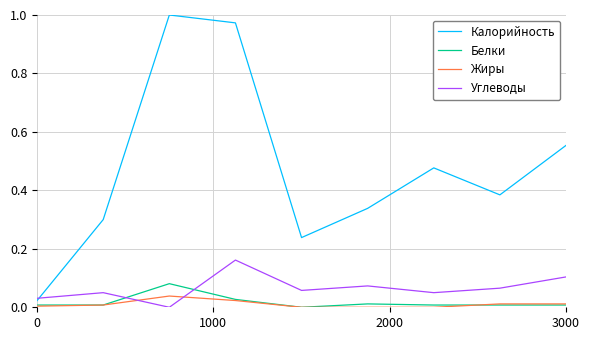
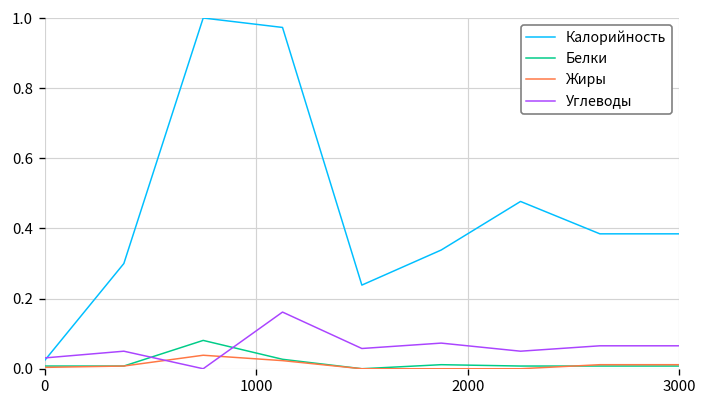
  {
    "Калорийность": {
-     "3000": 0.55
+     "3000": 0.38
    },
    "Углеводы": {
-     "3000": 0.10
+     "3000": 0.07
    }
  }
